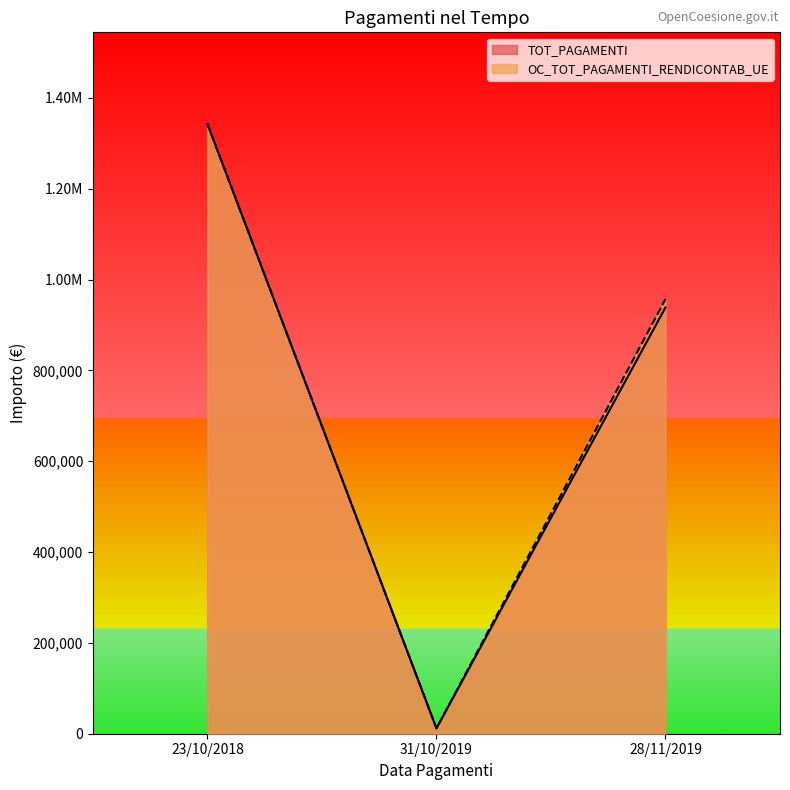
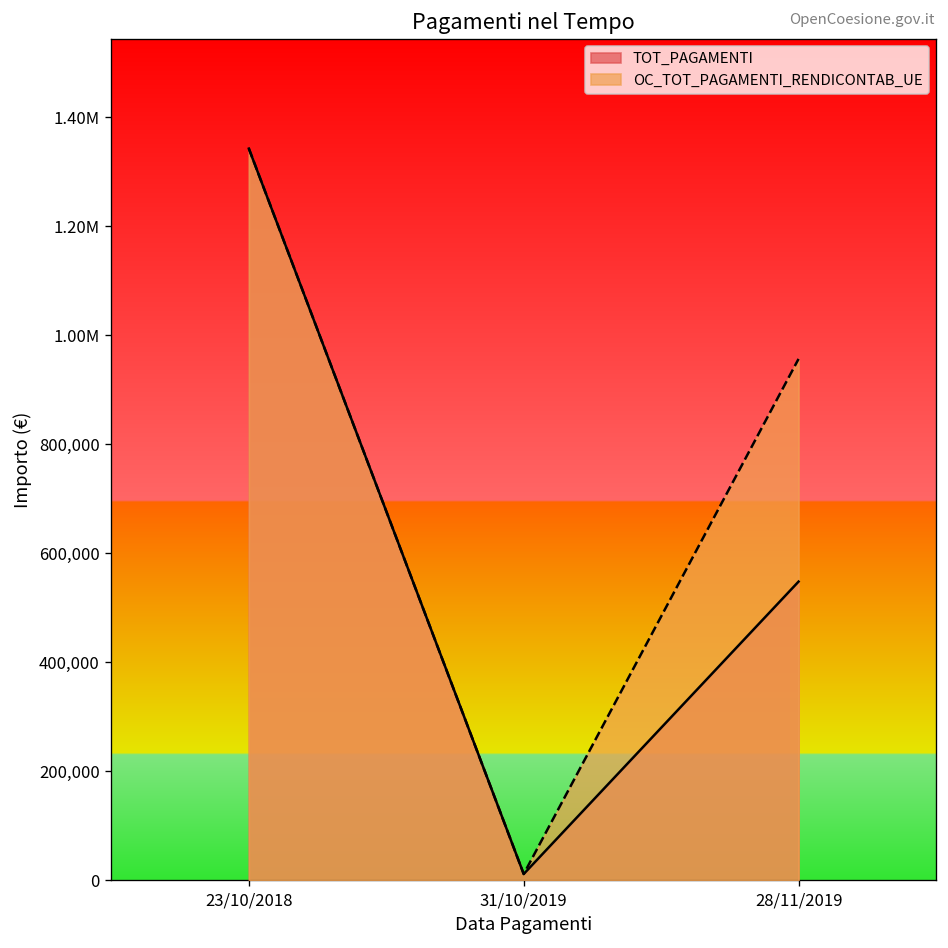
  {
    "TOT_PAGAMENTI": {
-     "28/11/2019": "940,000"
+     "28/11/2019": "550,000"
    },
    "OC_TOT_PAGAMENTI_RENDICONTAB_UE": {
      "28/11/2019": "960,000"
    }
  }
